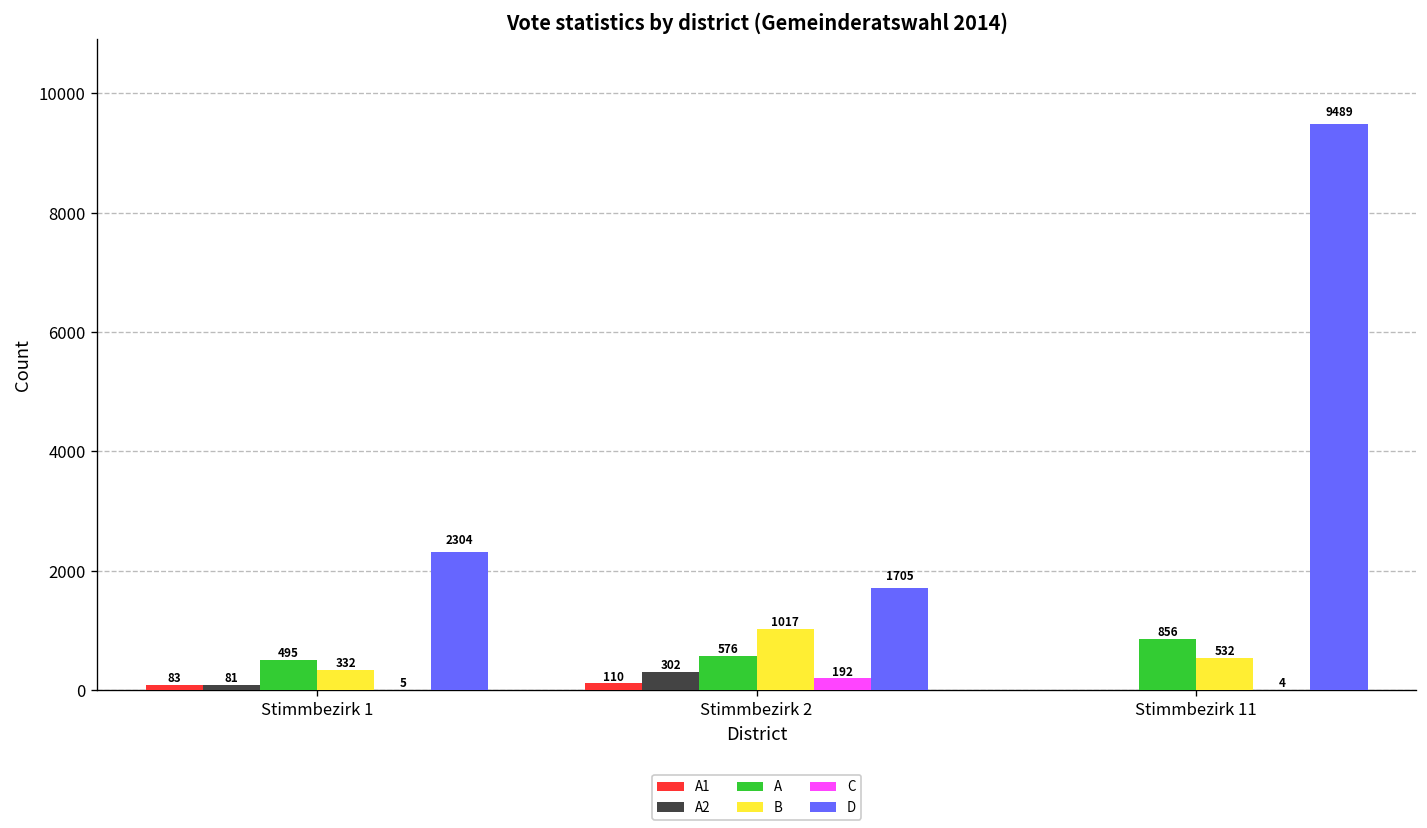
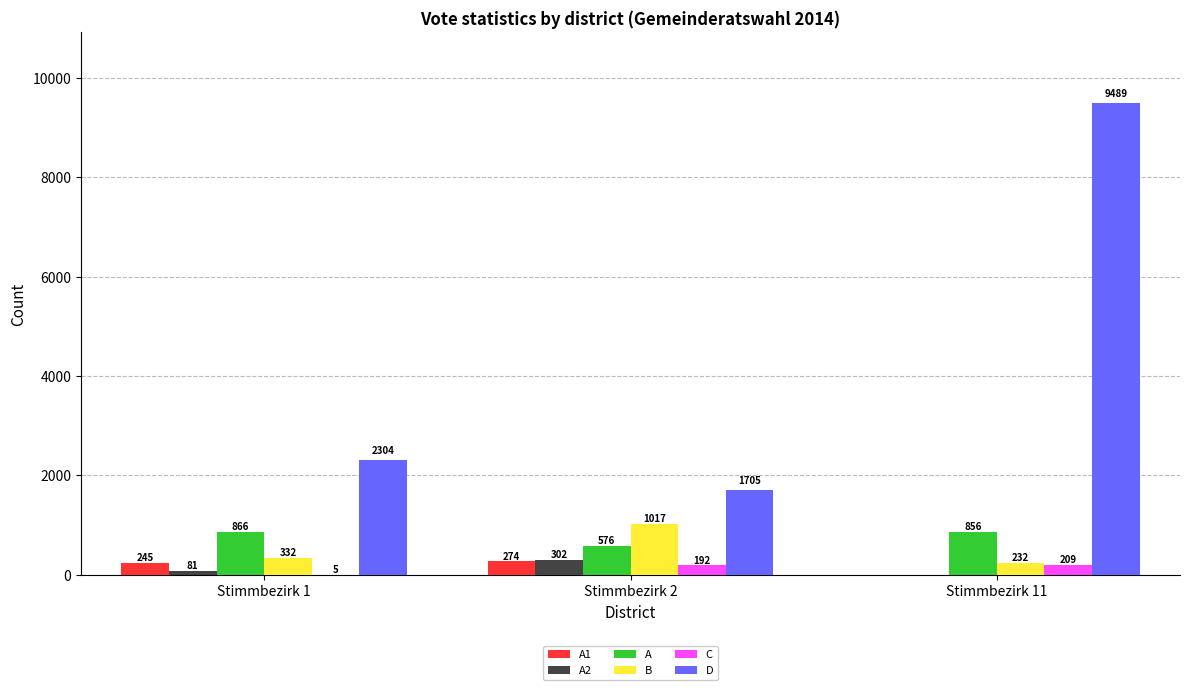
  {
    "A1": {
-     "Stimmbezirk 1": 83,
-     "Stimmbezirk 2": 110
+     "Stimmbezirk 1": 245,
+     "Stimmbezirk 2": 274
    },
    "A2": {
      "Stimmbezirk 1": 81,
      "Stimmbezirk 2": 302
    },
    "A": {
-     "Stimmbezirk 1": 495,
+     "Stimmbezirk 1": 866,
      "Stimmbezirk 2": 576,
      "Stimmbezirk 11": 856
    },
    "B": {
      "Stimmbezirk 1": 332,
      "Stimmbezirk 2": 1017,
-     "Stimmbezirk 11": 532
+     "Stimmbezirk 11": 232
    },
    "C": {
      "Stimmbezirk 1": 5,
      "Stimmbezirk 2": 192,
-     "Stimmbezirk 11": 4
+     "Stimmbezirk 11": 209
    },
    "D": {
      "Stimmbezirk 1": 2304,
      "Stimmbezirk 2": 1705,
      "Stimmbezirk 11": 9489
    }
  }
